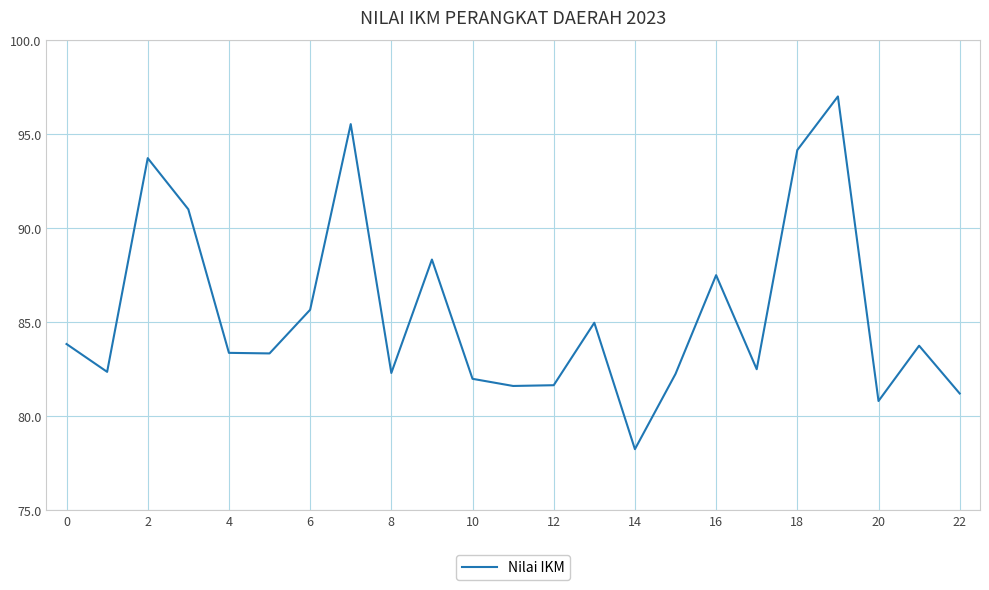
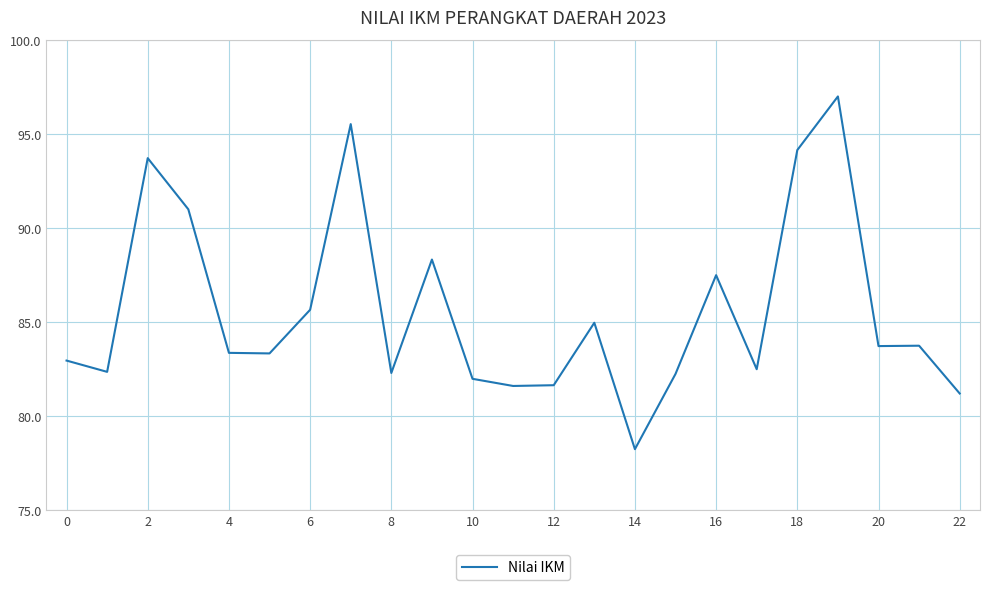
  {
-   "0": 83.8,
+   "0": 83.0,
    "2": 93.7,
    "4": 83.4,
    "6": 85.7,
    "8": 82.3,
    "10": 82.0,
    "12": 81.7,
    "14": 78.3,
    "16": 87.5,
    "18": 94.2,
-   "20": 80.8,
+   "20": 83.7,
    "22": 81.2
  }
